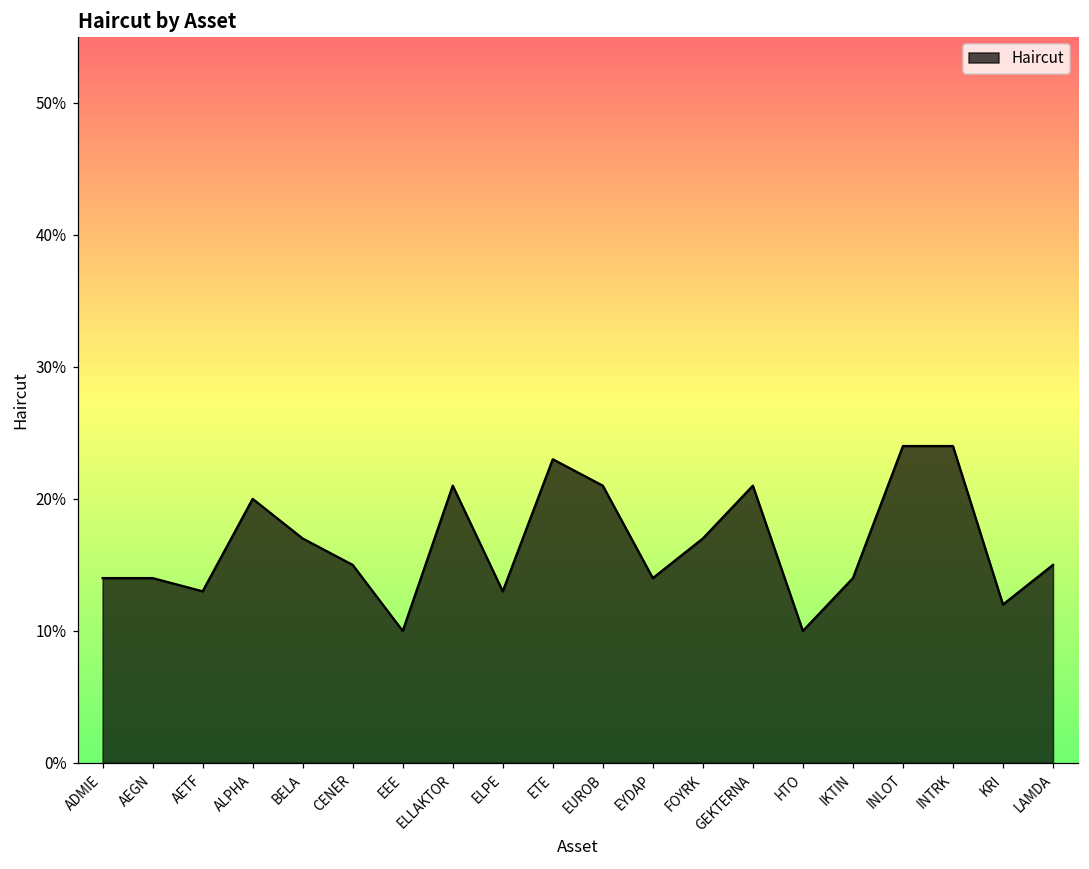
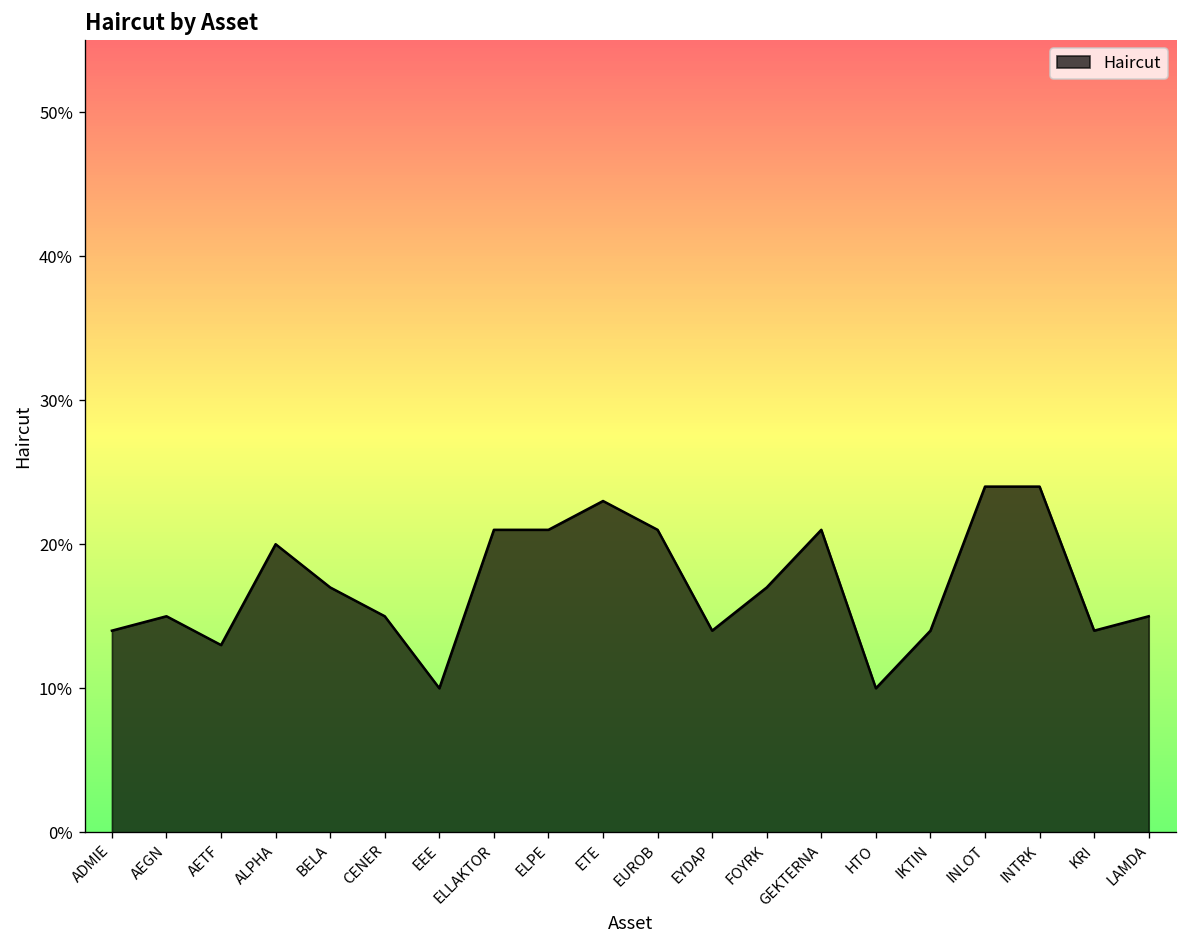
  {
    "ADMIE": "14.0%",
-   "AEGN": "14.0%",
+   "AEGN": "15.0%",
    "AETF": "13.0%",
    "ALPHA": "20.0%",
    "BELA": "17.0%",
    "CENER": "15.0%",
    "EEE": "10.0%",
    "ELLAKTOR": "21.0%",
-   "ELPE": "13.0%",
+   "ELPE": "21.0%",
    "ETE": "23.0%",
    "EUROB": "21.0%",
    "EYDAP": "14.0%",
    "FOYRK": "17.0%",
    "GEKTERNA": "21.0%",
    "HTO": "10.0%",
    "IKTIN": "14.0%",
    "INLOT": "24.0%",
    "INTRK": "24.0%",
-   "KRI": "12.0%",
+   "KRI": "14.0%",
    "LAMDA": "15.0%"
  }
